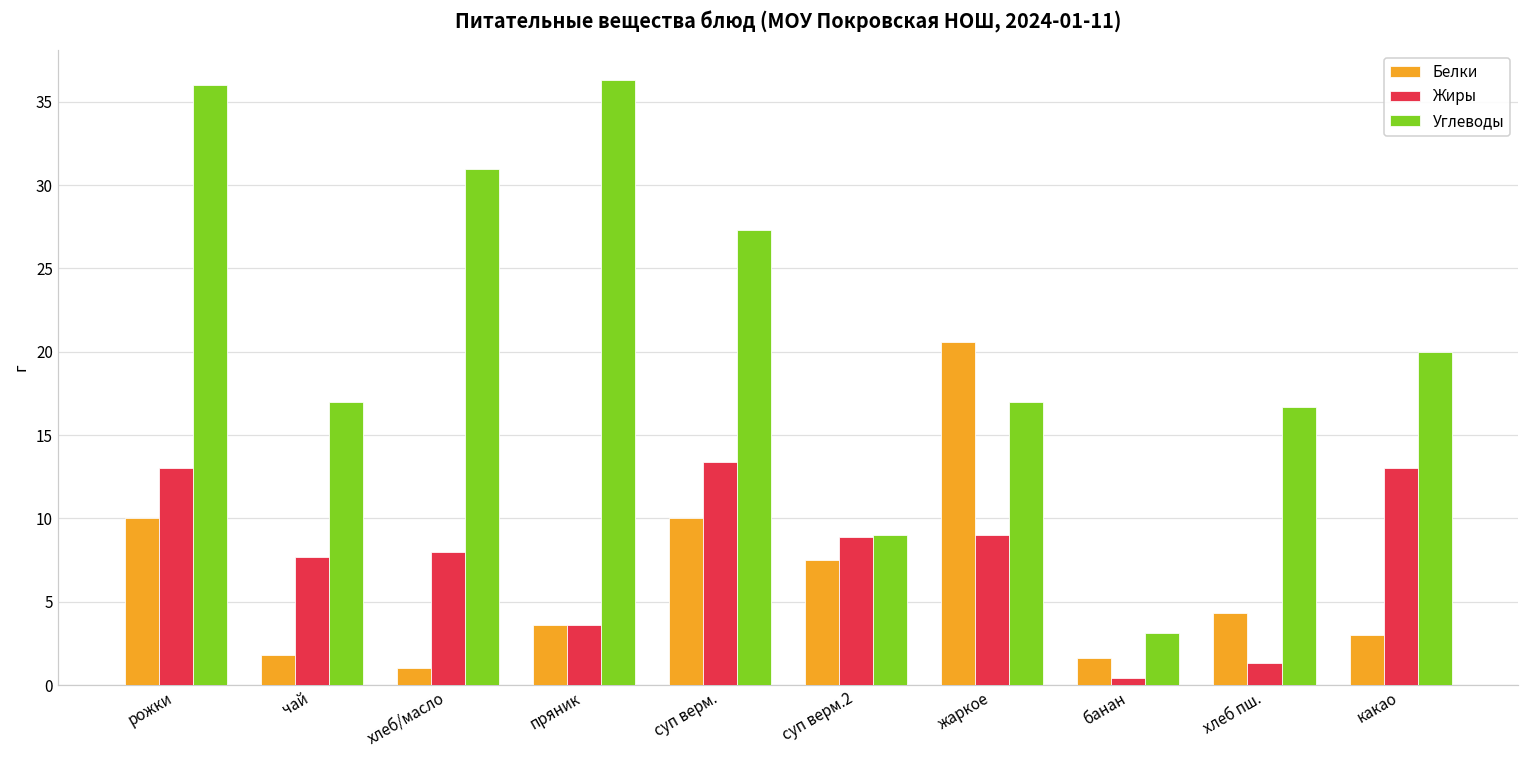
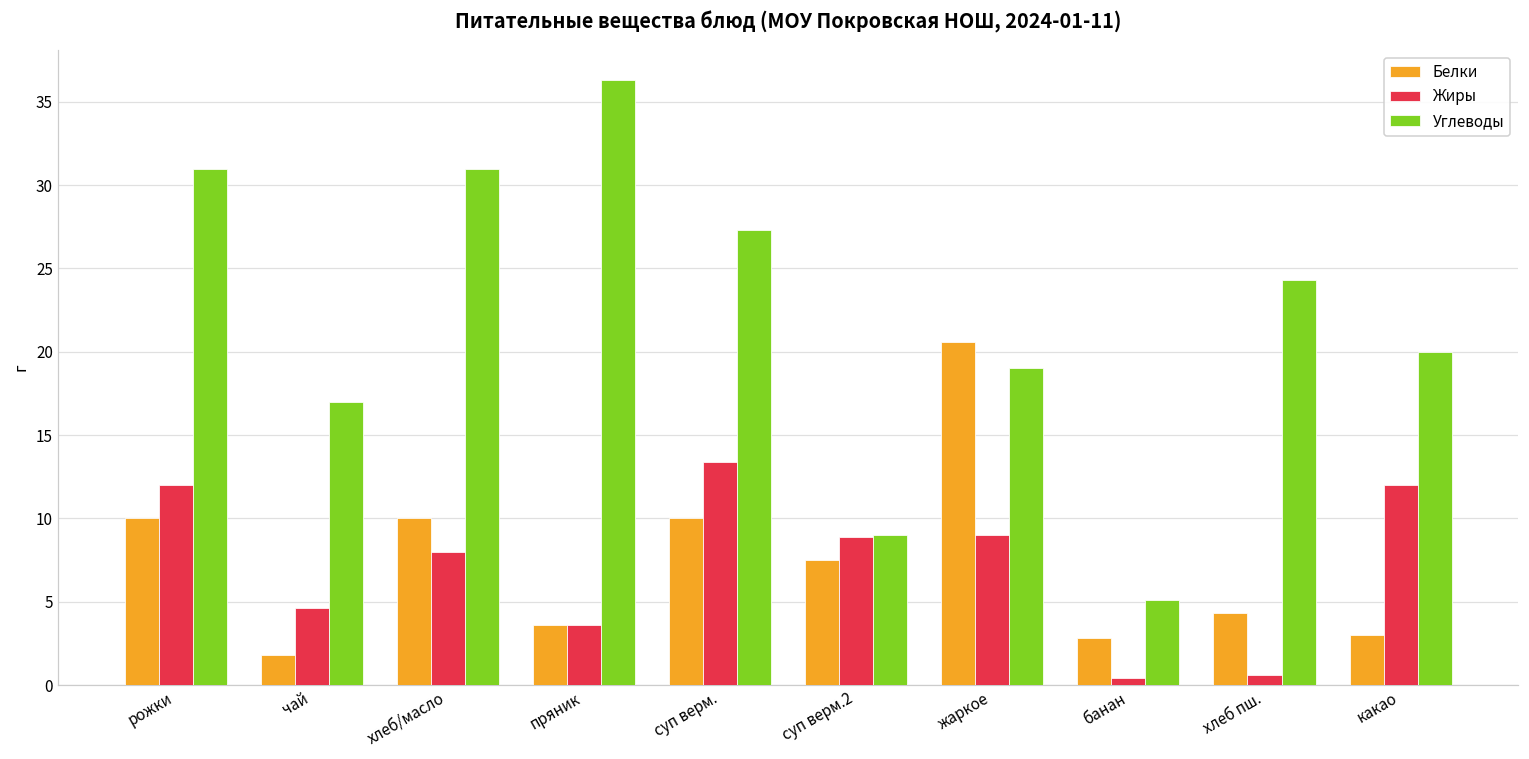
  {
    "Белки": {
      "рожки": 10.0,
      "чай": 1.8,
-     "хлеб/масло": 1,
+     "хлеб/масло": 10,
      "пряник": 3.6,
      "суп верм.": 10.0,
      "суп верм.2": 7.5,
      "жаркое": 20.6,
-     "банан": 1.6,
+     "банан": 2.8,
      "хлеб пш.": 4.3,
      "какао": 3.0
    },
    "Жиры": {
-     "рожки": 13,
-     "чай": 7.7,
+     "рожки": 12,
+     "чай": 4.6,
      "хлеб/масло": 8.0,
      "пряник": 3.6,
      "суп верм.": 13.4,
      "суп верм.2": 8.9,
      "жаркое": 9.0,
      "банан": 0.4,
-     "хлеб пш.": 1.3,
-     "какао": 13
+     "хлеб пш.": 0.6,
+     "какао": 12
    },
    "Углеводы": {
-     "рожки": 36,
+     "рожки": 31,
      "чай": 17.0,
      "хлеб/масло": 31.0,
      "пряник": 36.3,
      "суп верм.": 27.3,
      "суп верм.2": 9.0,
-     "жаркое": 17,
-     "банан": 3.1,
-     "хлеб пш.": 16.7,
+     "жаркое": 19,
+     "банан": 5.1,
+     "хлеб пш.": 24.3,
      "какао": 20.0
    }
  }
